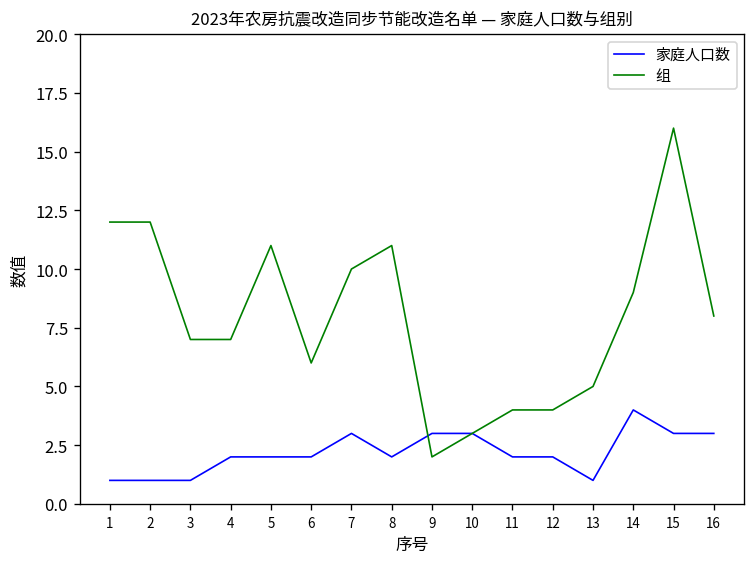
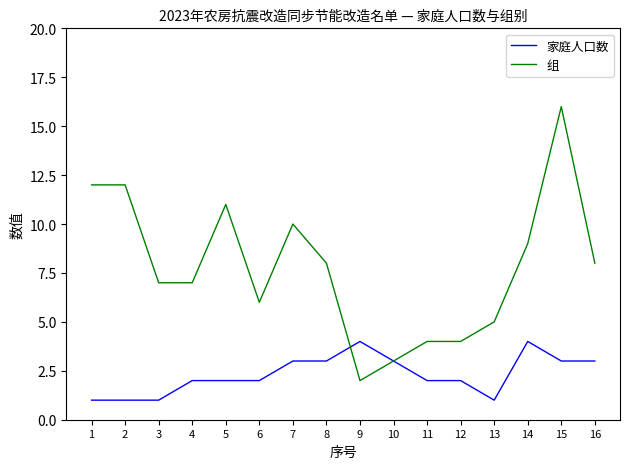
  {
    "家庭人口数": {
      "1": 1,
      "2": 1,
      "3": 1,
      "4": 2,
      "5": 2,
      "6": 2,
      "7": 3,
-     "8": 2,
-     "9": 3,
+     "8": 3,
+     "9": 4,
      "11": 2,
      "12": 2,
      "13": 1,
      "14": 4,
      "15": 3,
      "16": 3
    },
    "组": {
      "1": 12,
      "2": 12,
      "3": 7,
      "4": 7,
      "5": 11,
      "6": 6,
      "7": 10,
-     "8": 11,
+     "8": 8,
      "9": 2,
      "11": 4,
      "12": 4,
      "13": 5,
      "14": 9,
      "15": 16,
      "16": 8
    }
  }
